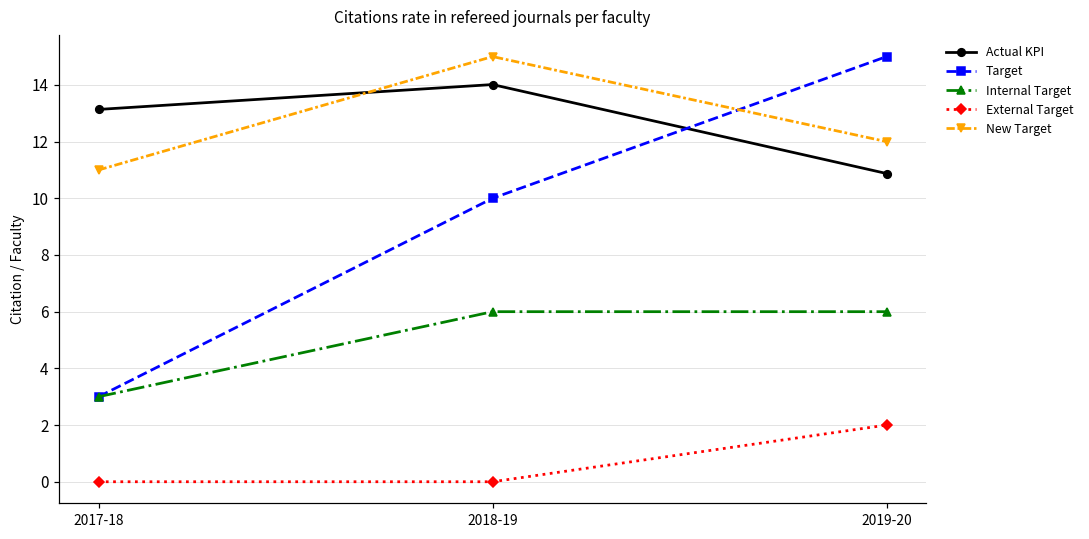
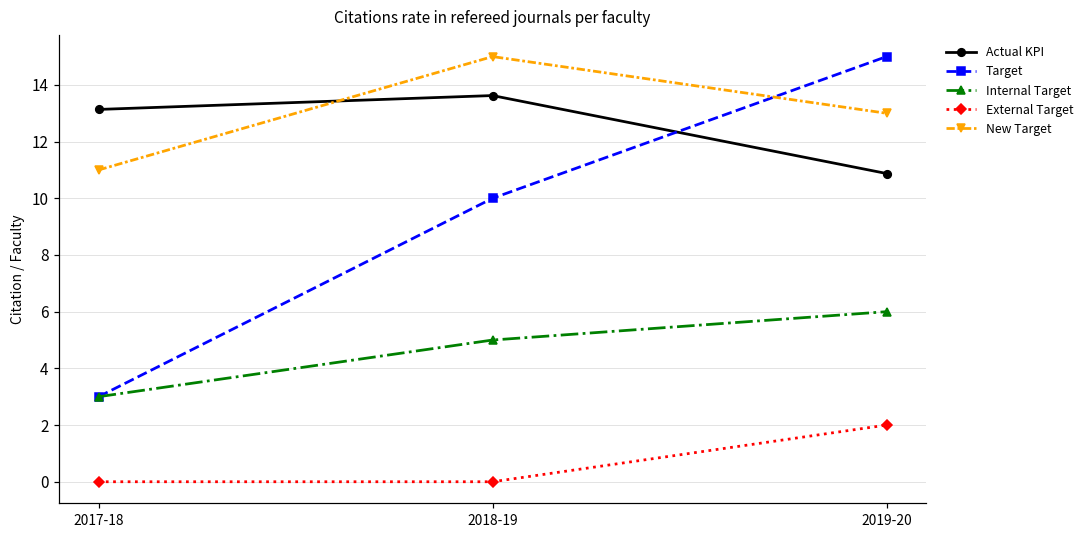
  {
    "Actual KPI": {
      "2017-18": 13.1,
-     "2018-19": 14.0,
+     "2018-19": 13.6,
      "2019-20": 10.9
    },
    "Target": {
      "2018-19": 10.0,
      "2019-20": 15.0
    },
    "Internal Target": {
-     "2018-19": 6,
+     "2018-19": 5,
      "2019-20": 6
    },
    "External Target": {
      "2017-18": 0.0,
      "2018-19": 0.0,
      "2019-20": 2.0
    },
    "New Target": {
      "2017-18": 11,
      "2018-19": 15,
-     "2019-20": 12
+     "2019-20": 13
    }
  }
